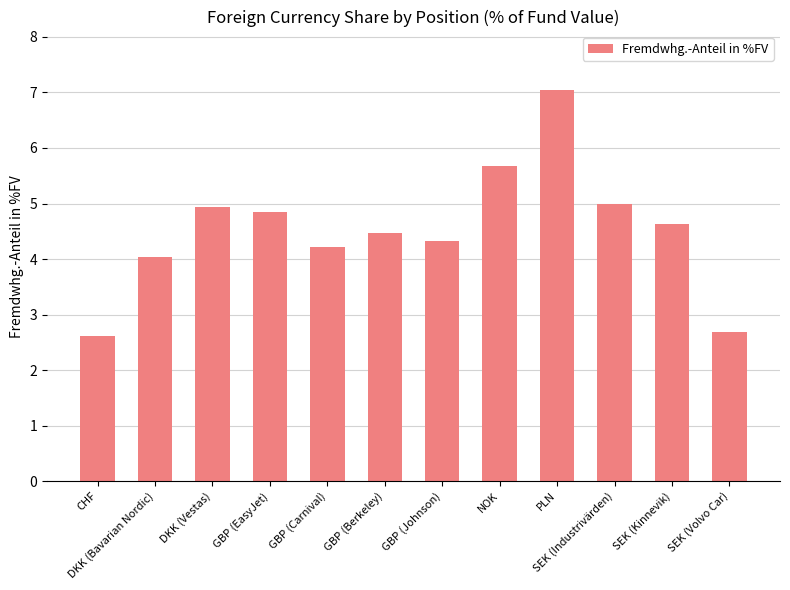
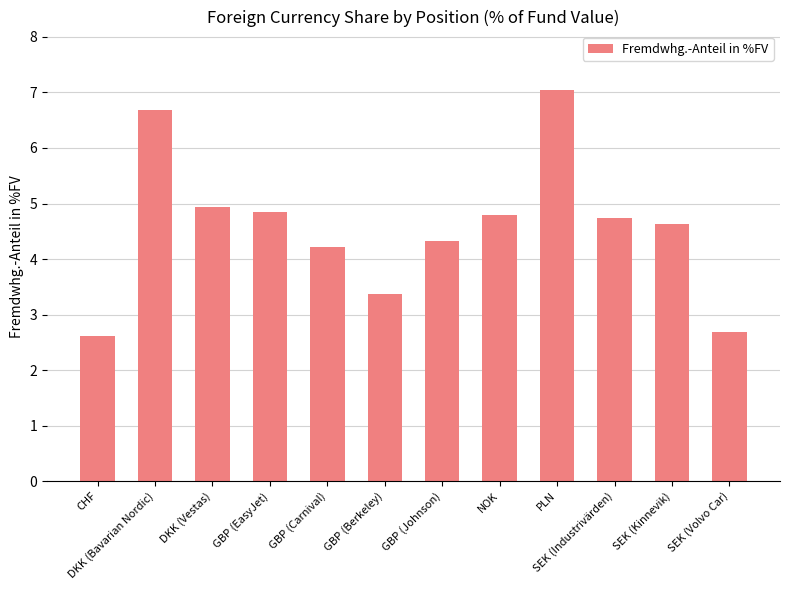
  {
    "CHF": 2.6,
-   "DKK (Bavarian Nordic)": 4.0,
+   "DKK (Bavarian Nordic)": 6.7,
    "DKK (Vestas)": 4.9,
    "GBP (EasyJet)": 4.8,
    "GBP (Carnival)": 4.2,
-   "GBP (Berkeley)": 4.5,
+   "GBP (Berkeley)": 3.4,
    "GBP (Johnson)": 4.3,
-   "NOK": 5.7,
+   "NOK": 4.8,
    "PLN": 7.0,
-   "SEK (Industrivärden)": 5.0,
+   "SEK (Industrivärden)": 4.7,
    "SEK (Kinnevik)": 4.6,
    "SEK (Volvo Car)": 2.7
  }
